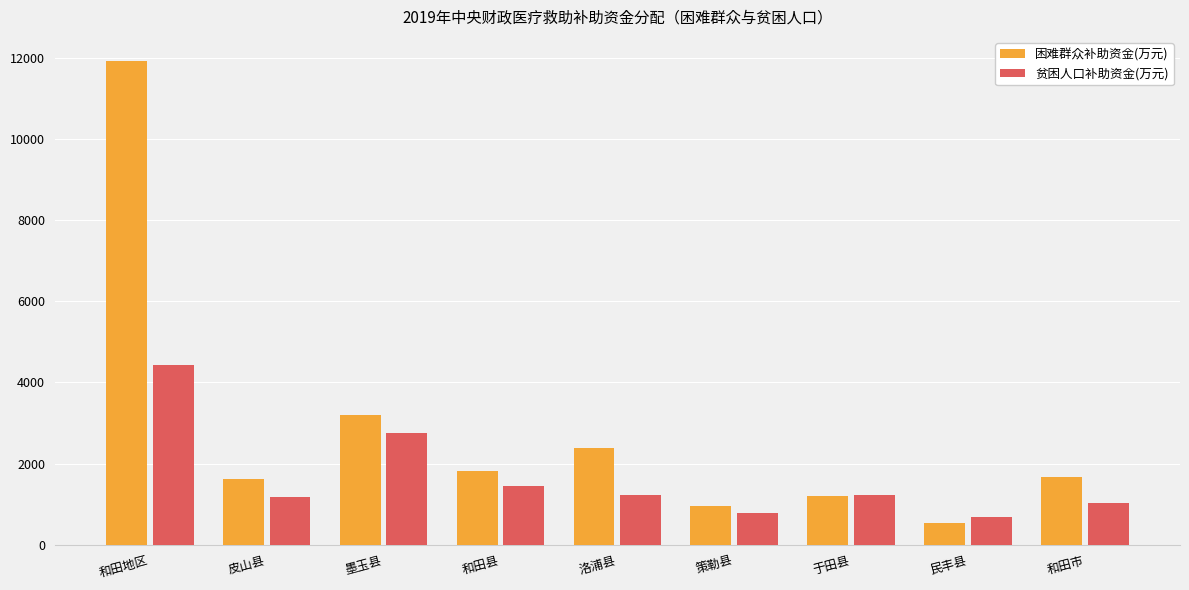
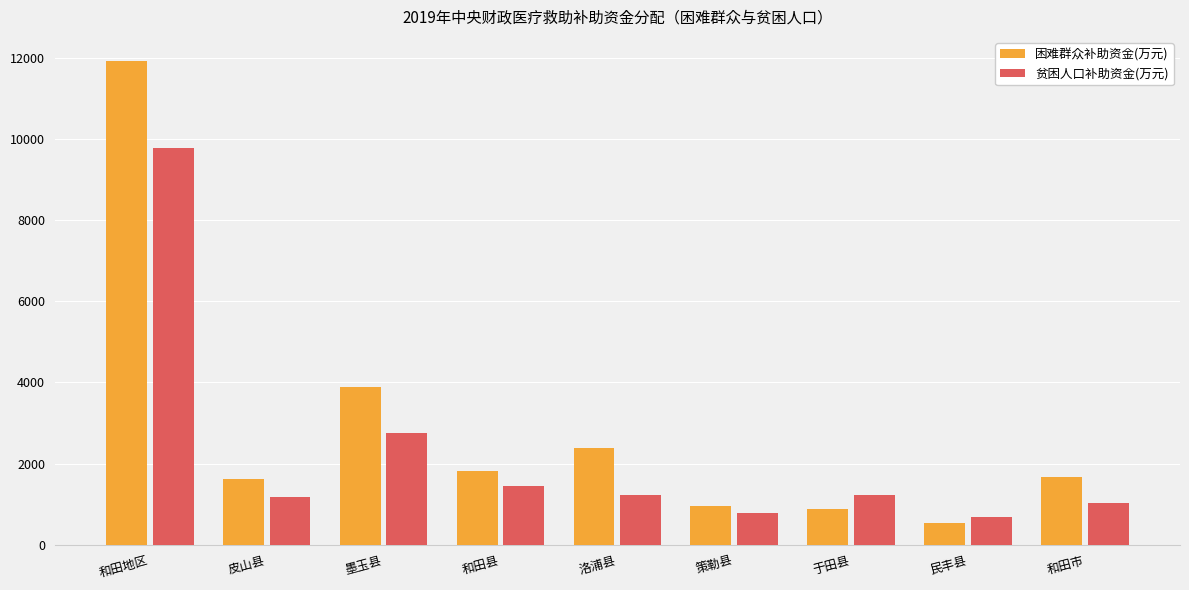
  {
    "困难群众补助资金(万元)": {
      "和田地区": 11900,
      "皮山县": 1600,
-     "墨玉县": 3200,
+     "墨玉县": 3900,
      "和田县": 1800,
      "洛浦县": 2400,
      "策勒县": 1000,
-     "于田县": 1200,
+     "于田县": 900,
      "民丰县": 500,
      "和田市": 1700
    },
    "贫困人口补助资金(万元)": {
-     "和田地区": 4400,
+     "和田地区": 9800,
      "皮山县": 1200,
      "墨玉县": 2800,
      "和田县": 1500,
      "洛浦县": 1200,
      "策勒县": 800,
      "于田县": 1200,
      "民丰县": 700,
      "和田市": 1000
    }
  }
